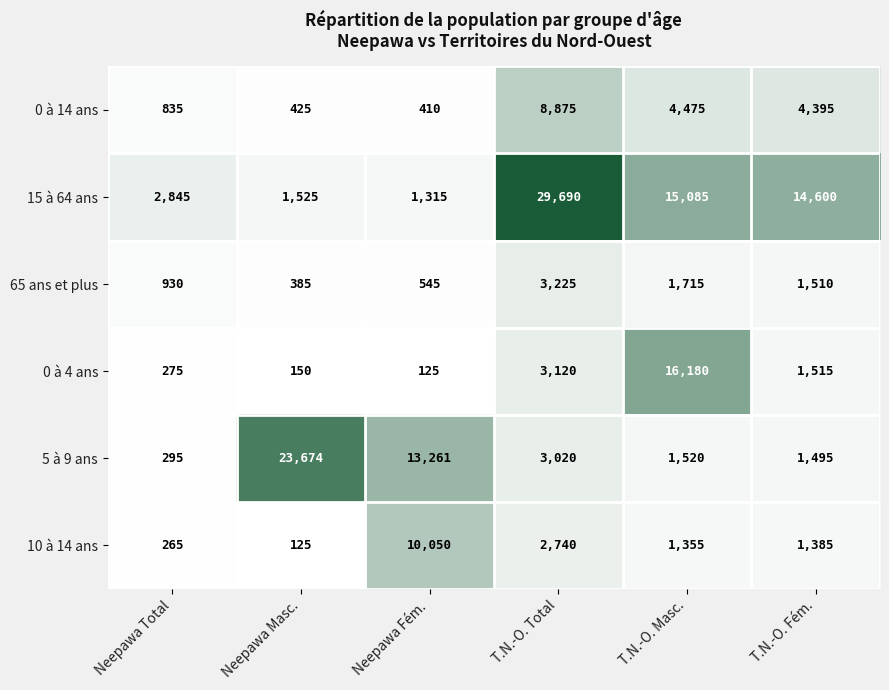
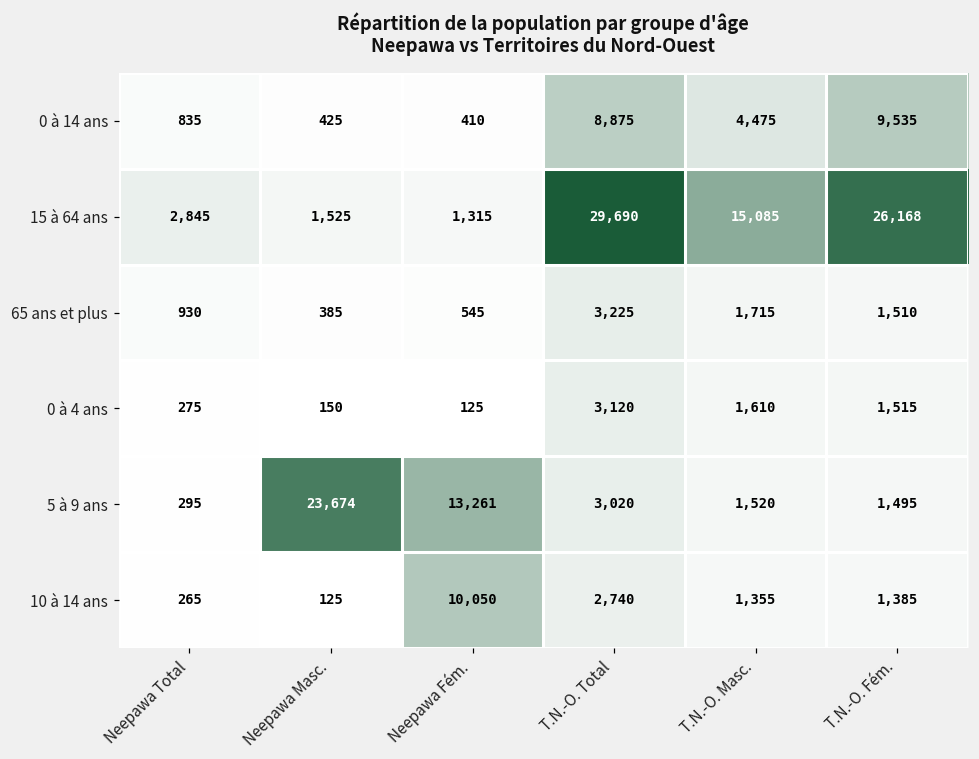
  {
    "0 à 14 ans": {
      "Neepawa Total": "835",
      "Neepawa Masc.": "425",
      "Neepawa Fém.": "410",
      "T.N.-O. Total": "8,875",
      "T.N.-O. Masc.": "4,475",
-     "T.N.-O. Fém.": "4,395"
+     "T.N.-O. Fém.": "9,535"
    },
    "15 à 64 ans": {
      "Neepawa Total": "2,845",
      "Neepawa Masc.": "1,525",
      "Neepawa Fém.": "1,315",
      "T.N.-O. Total": "29,690",
      "T.N.-O. Masc.": "15,085",
-     "T.N.-O. Fém.": "14,600"
+     "T.N.-O. Fém.": "26,168"
    },
    "65 ans et plus": {
      "Neepawa Total": "930",
      "Neepawa Masc.": "385",
      "Neepawa Fém.": "545",
      "T.N.-O. Total": "3,225",
      "T.N.-O. Masc.": "1,715",
      "T.N.-O. Fém.": "1,510"
    },
    "0 à 4 ans": {
      "Neepawa Total": "275",
      "Neepawa Masc.": "150",
      "Neepawa Fém.": "125",
      "T.N.-O. Total": "3,120",
-     "T.N.-O. Masc.": "16,180",
+     "T.N.-O. Masc.": "1,610",
      "T.N.-O. Fém.": "1,515"
    },
    "5 à 9 ans": {
      "Neepawa Total": "295",
      "Neepawa Masc.": "23,674",
      "Neepawa Fém.": "13,261",
      "T.N.-O. Total": "3,020",
      "T.N.-O. Masc.": "1,520",
      "T.N.-O. Fém.": "1,495"
    },
    "10 à 14 ans": {
      "Neepawa Total": "265",
      "Neepawa Masc.": "125",
      "Neepawa Fém.": "10,050",
      "T.N.-O. Total": "2,740",
      "T.N.-O. Masc.": "1,355",
      "T.N.-O. Fém.": "1,385"
    }
  }
